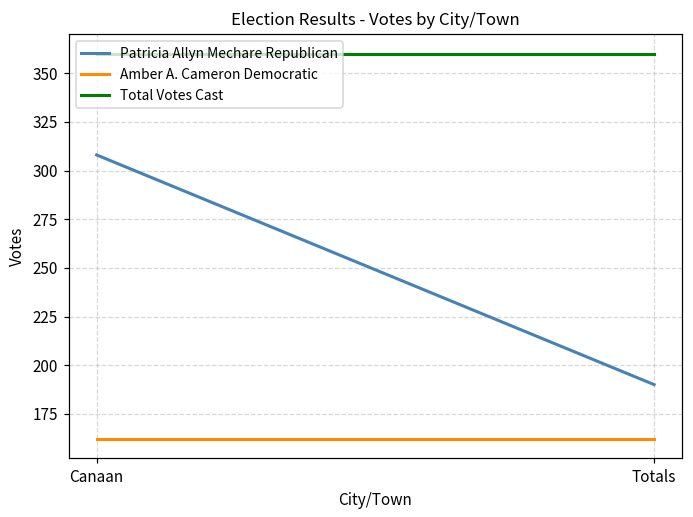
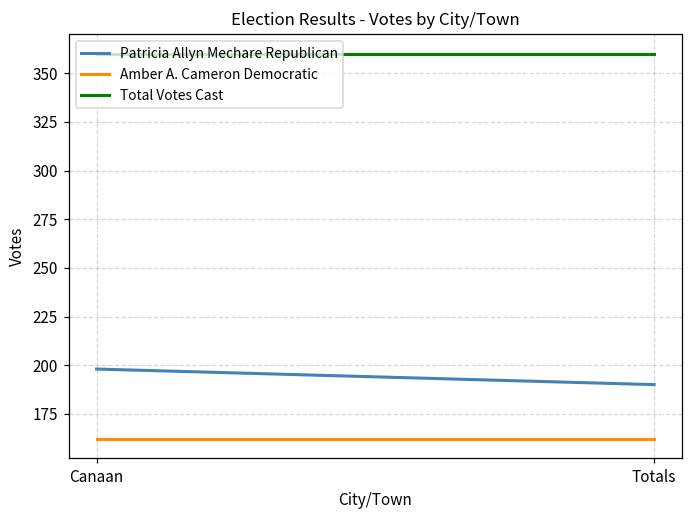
  {
    "Patricia Allyn Mechare Republican": {
-     "Canaan": 308,
+     "Canaan": 198,
      "Totals": 190
    },
    "Amber A. Cameron Democratic": {
      "Canaan": 162,
      "Totals": 162
    },
    "Total Votes Cast": {
      "Totals": 360
    }
  }
